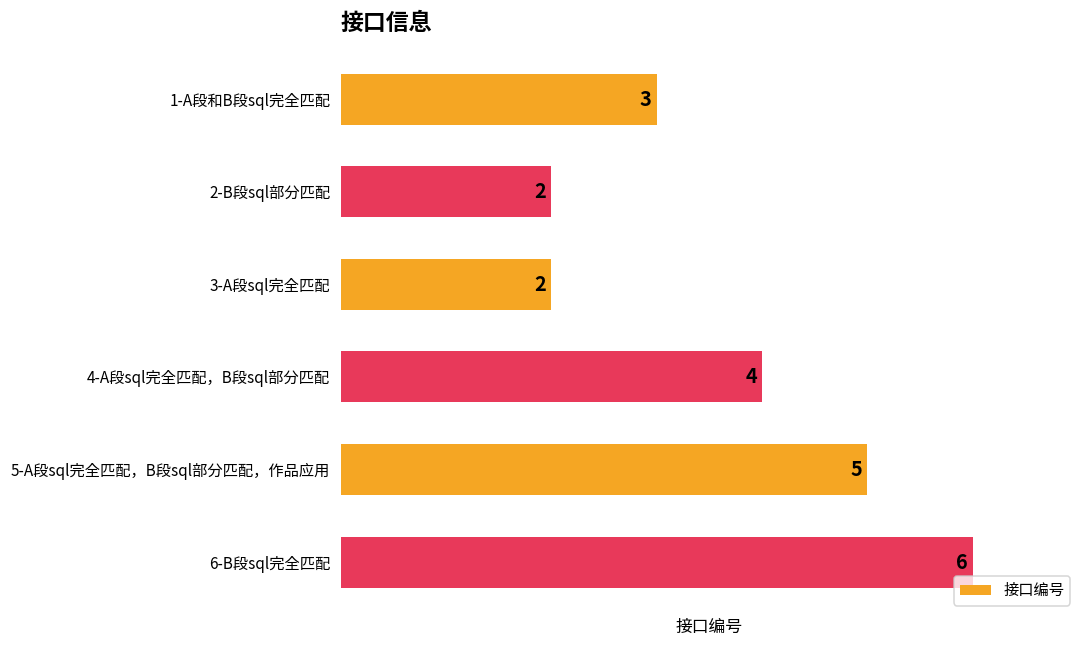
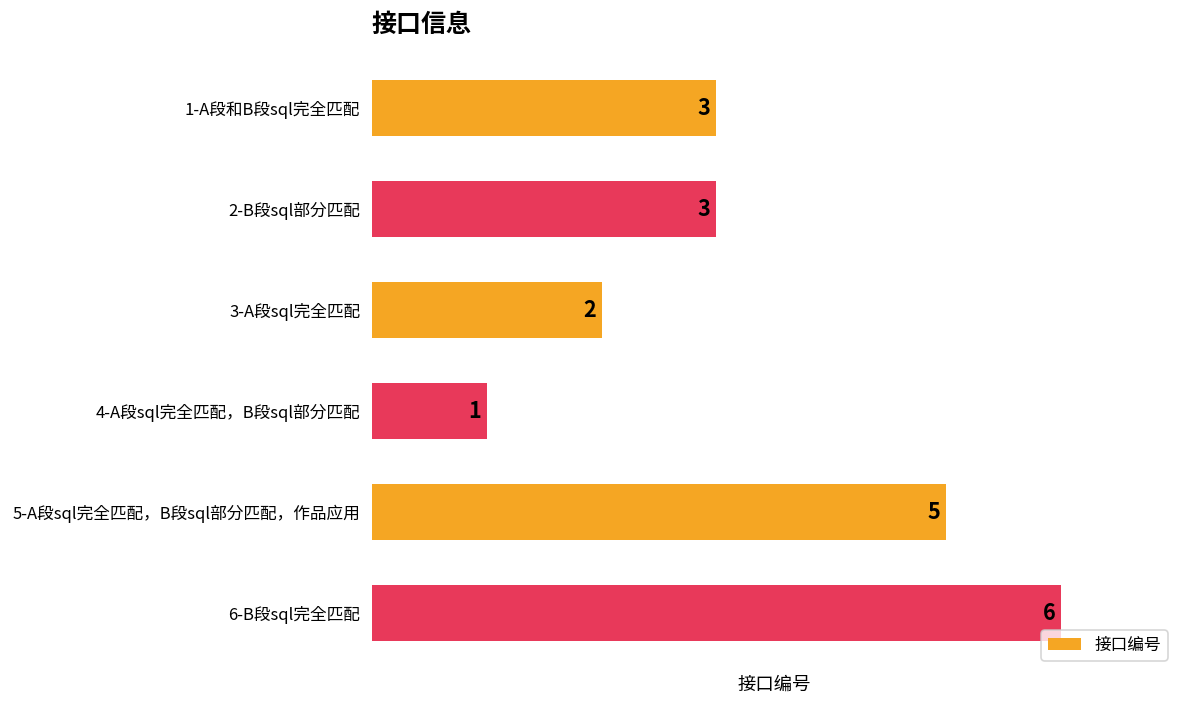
  {
    "1-A段和B段sql完全匹配": 3,
-   "2-B段sql部分匹配": 2,
+   "2-B段sql部分匹配": 3,
    "3-A段sql完全匹配": 2,
-   "4-A段sql完全匹配，B段sql部分匹配": 4,
+   "4-A段sql完全匹配，B段sql部分匹配": 1,
    "5-A段sql完全匹配，B段sql部分匹配，作品应用": 5,
    "6-B段sql完全匹配": 6
  }
